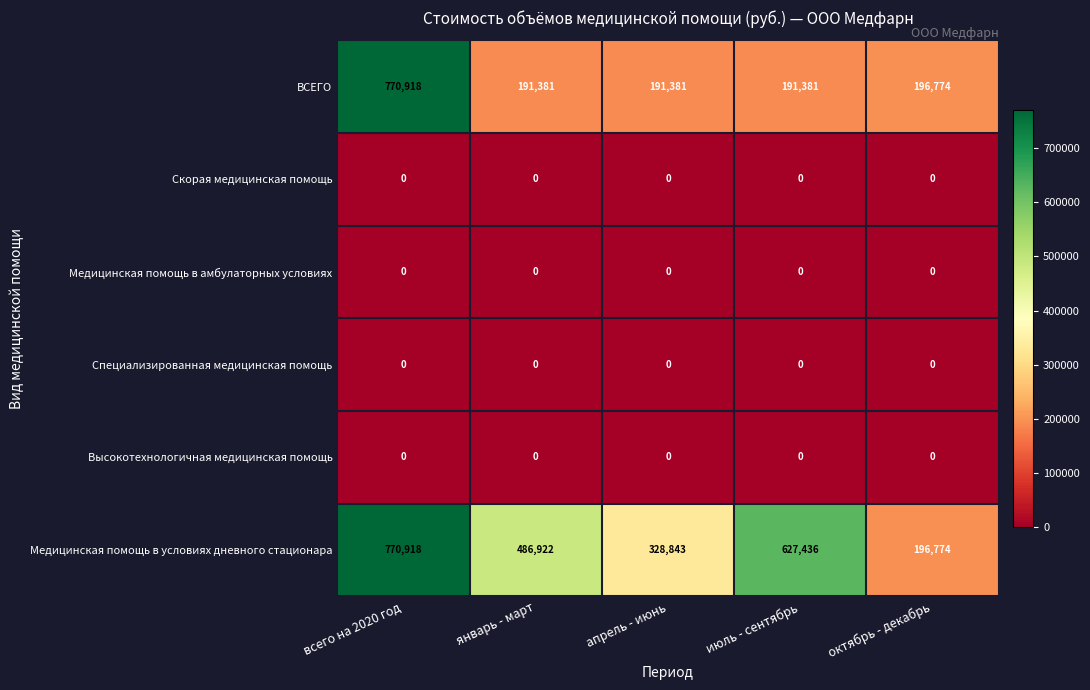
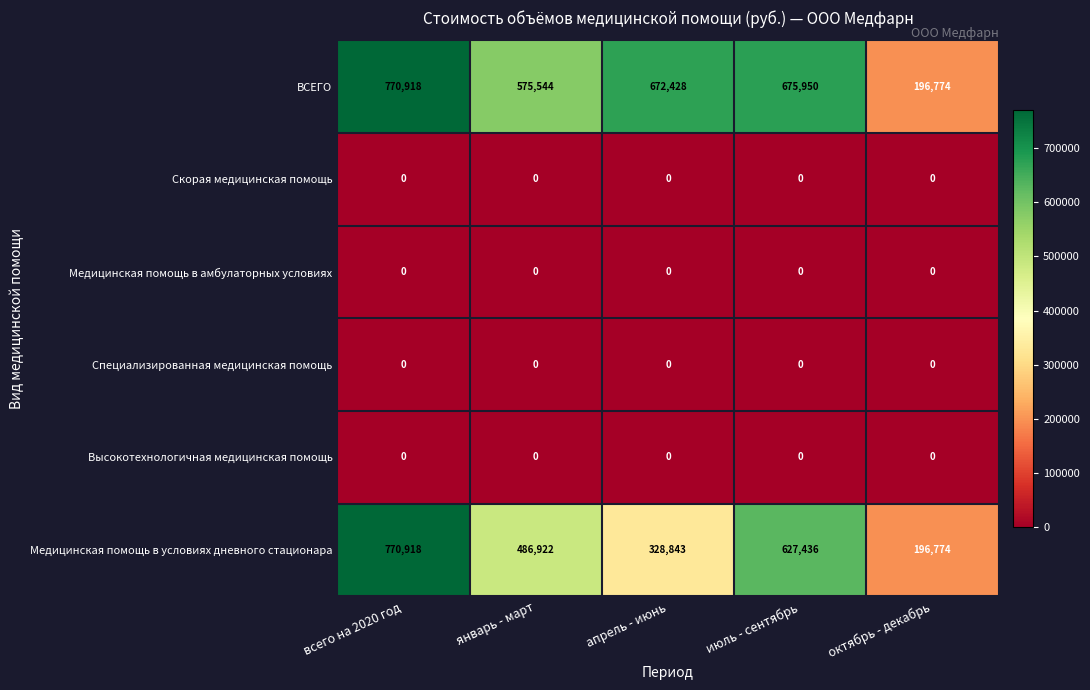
  {
    "ВСЕГО": {
      "всего на 2020 год": "770,918",
-     "январь - март": "191,381",
-     "апрель - июнь": "191,381",
-     "июль - сентябрь": "191,381",
+     "январь - март": "575,544",
+     "апрель - июнь": "672,428",
+     "июль - сентябрь": "675,950",
      "октябрь - декабрь": "196,774"
    },
    "Скорая медицинская помощь": {
      "всего на 2020 год": "0",
      "январь - март": "0",
      "апрель - июнь": "0",
      "июль - сентябрь": "0",
      "октябрь - декабрь": "0"
    },
    "Медицинская помощь в амбулаторных условиях": {
      "всего на 2020 год": "0",
      "январь - март": "0",
      "апрель - июнь": "0",
      "июль - сентябрь": "0",
      "октябрь - декабрь": "0"
    },
    "Специализированная медицинская помощь": {
      "всего на 2020 год": "0",
      "январь - март": "0",
      "апрель - июнь": "0",
      "июль - сентябрь": "0",
      "октябрь - декабрь": "0"
    },
    "Высокотехнологичная медицинская помощь": {
      "всего на 2020 год": "0",
      "январь - март": "0",
      "апрель - июнь": "0",
      "июль - сентябрь": "0",
      "октябрь - декабрь": "0"
    },
    "Медицинская помощь в условиях дневного стационара": {
      "всего на 2020 год": "770,918",
      "январь - март": "486,922",
      "апрель - июнь": "328,843",
      "июль - сентябрь": "627,436",
      "октябрь - декабрь": "196,774"
    }
  }
